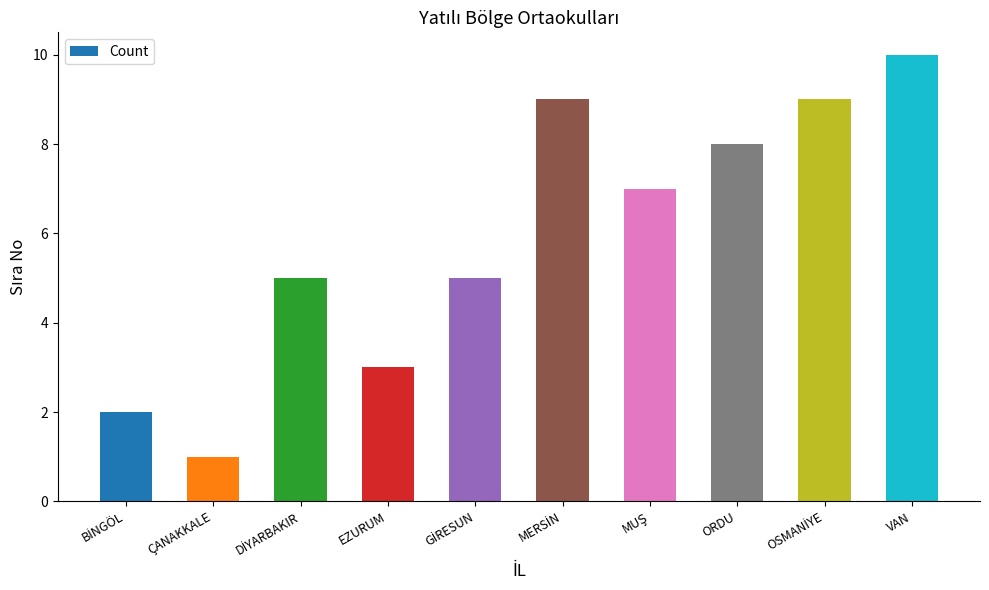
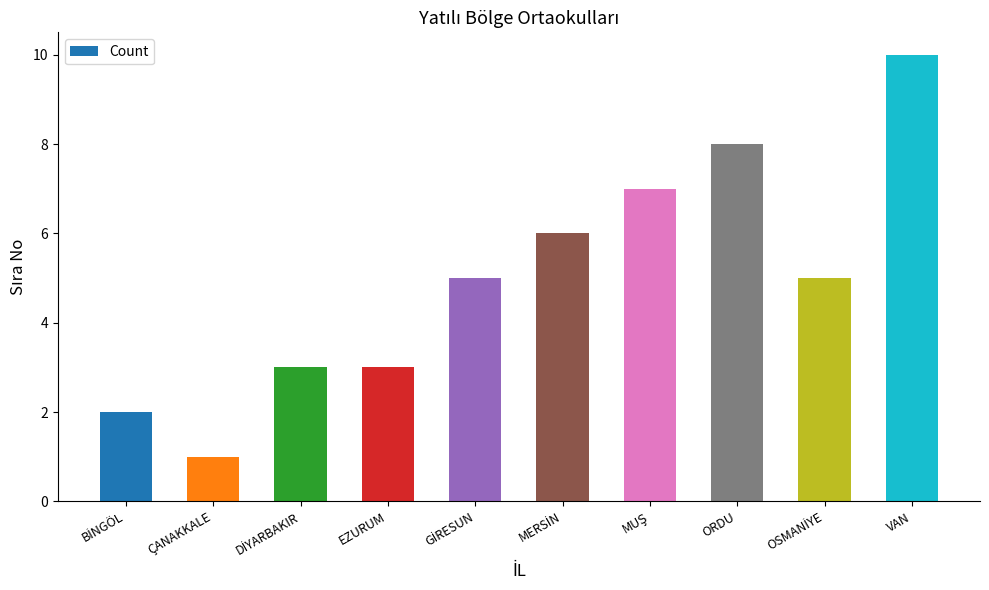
  {
    "BİNGÖL": 2,
    "ÇANAKKALE": 1,
-   "DİYARBAKIR": 5,
+   "DİYARBAKIR": 3,
    "EZURUM": 3,
    "GİRESUN": 5,
-   "MERSİN": 9,
+   "MERSİN": 6,
    "MUŞ": 7,
    "ORDU": 8,
-   "OSMANİYE": 9,
+   "OSMANİYE": 5,
    "VAN": 10
  }
